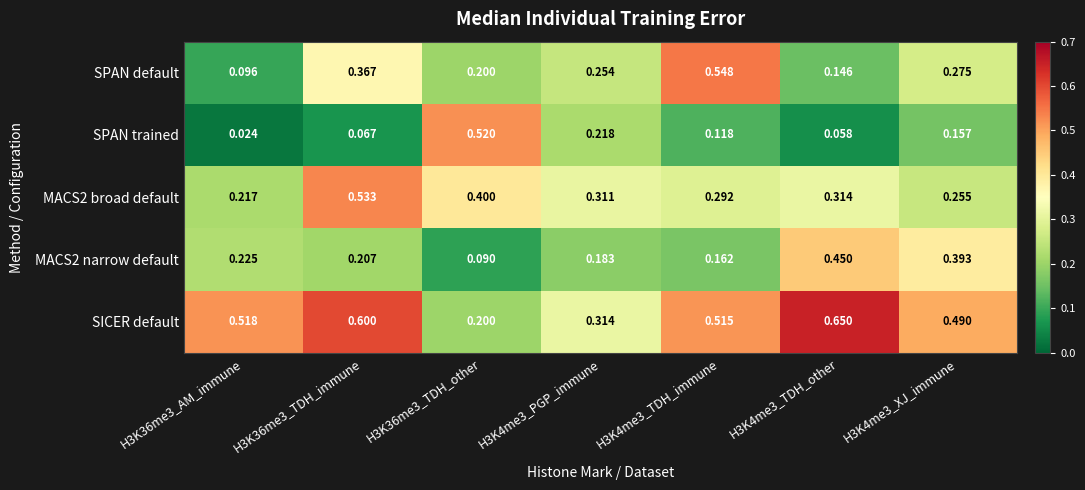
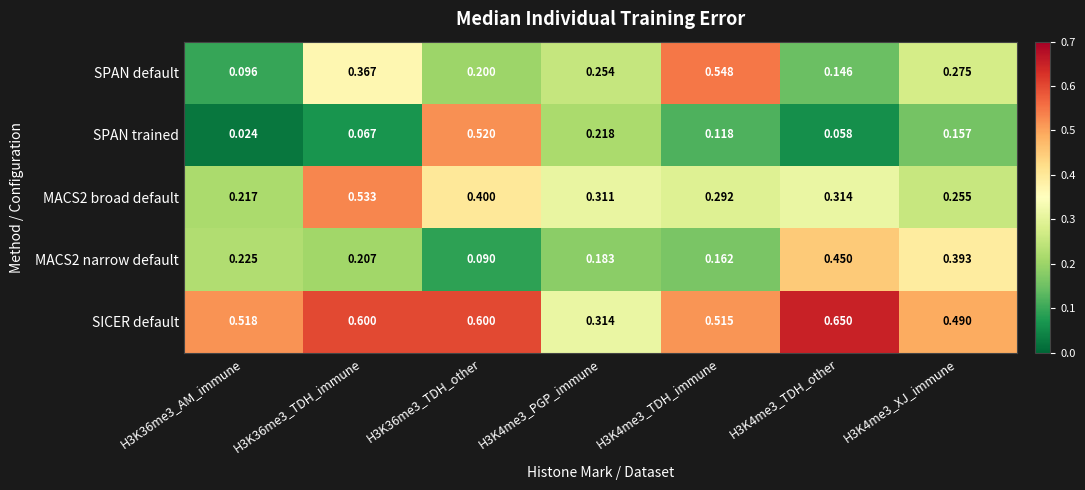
  {
    "SPAN default": {
      "H3K36me3_AM_immune": 0.096,
      "H3K36me3_TDH_immune": 0.367,
      "H3K36me3_TDH_other": 0.200,
      "H3K4me3_PGP_immune": 0.254,
      "H3K4me3_TDH_immune": 0.548,
      "H3K4me3_TDH_other": 0.146,
      "H3K4me3_XJ_immune": 0.275
    },
    "SPAN trained": {
      "H3K36me3_AM_immune": 0.024,
      "H3K36me3_TDH_immune": 0.067,
      "H3K36me3_TDH_other": 0.520,
      "H3K4me3_PGP_immune": 0.218,
      "H3K4me3_TDH_immune": 0.118,
      "H3K4me3_TDH_other": 0.058,
      "H3K4me3_XJ_immune": 0.157
    },
    "MACS2 broad default": {
      "H3K36me3_AM_immune": 0.217,
      "H3K36me3_TDH_immune": 0.533,
      "H3K36me3_TDH_other": 0.400,
      "H3K4me3_PGP_immune": 0.311,
      "H3K4me3_TDH_immune": 0.292,
      "H3K4me3_TDH_other": 0.314,
      "H3K4me3_XJ_immune": 0.255
    },
    "MACS2 narrow default": {
      "H3K36me3_AM_immune": 0.225,
      "H3K36me3_TDH_immune": 0.207,
      "H3K36me3_TDH_other": 0.090,
      "H3K4me3_PGP_immune": 0.183,
      "H3K4me3_TDH_immune": 0.162,
      "H3K4me3_TDH_other": 0.450,
      "H3K4me3_XJ_immune": 0.393
    },
    "SICER default": {
      "H3K36me3_AM_immune": 0.518,
      "H3K36me3_TDH_immune": 0.600,
-     "H3K36me3_TDH_other": 0.200,
+     "H3K36me3_TDH_other": 0.600,
      "H3K4me3_PGP_immune": 0.314,
      "H3K4me3_TDH_immune": 0.515,
      "H3K4me3_TDH_other": 0.650,
      "H3K4me3_XJ_immune": 0.490
    }
  }
